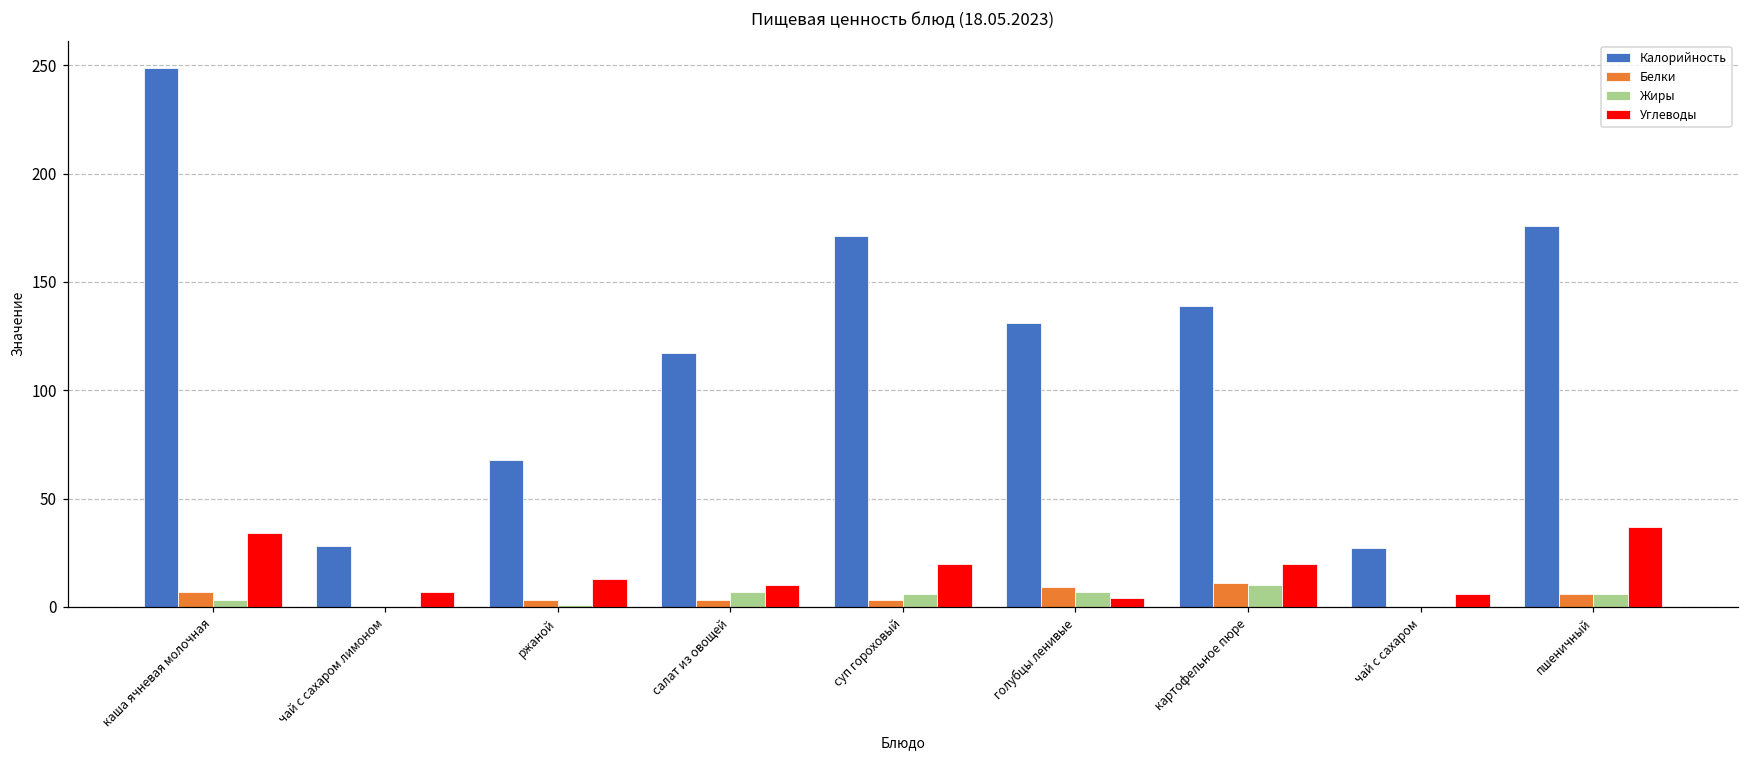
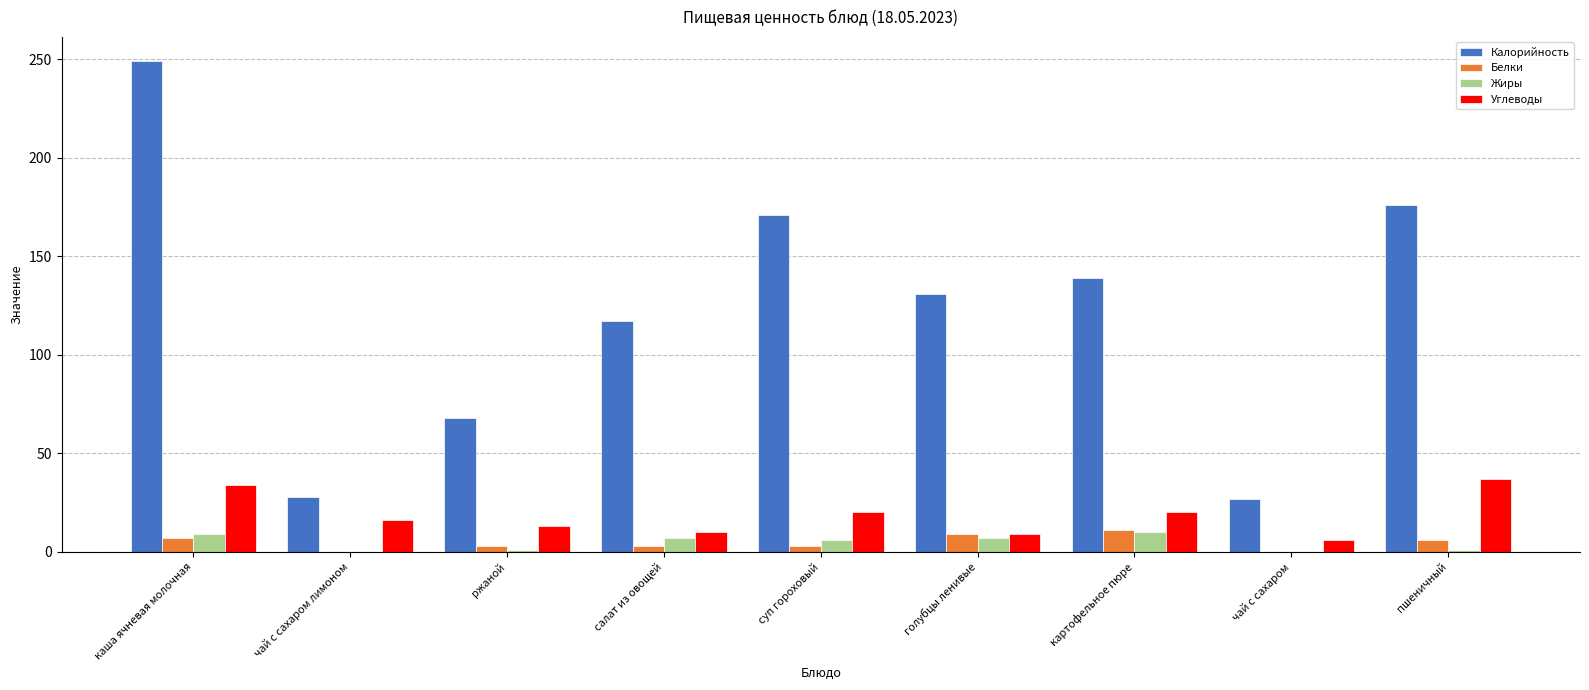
  {
    "Калорийность": {
      "каша ячневая молочная": 249,
      "чай с сахаром лимоном": 28,
      "ржаной": 68,
      "салат из овощей": 117,
      "суп гороховый": 171,
      "голубцы ленивые": 131,
      "картофельное пюре": 139,
      "чай с сахаром": 27,
      "пшеничный": 176
    },
    "Белки": {
      "каша ячневая молочная": 7,
      "чай с сахаром лимоном": 0,
      "ржаной": 3,
      "салат из овощей": 3,
      "суп гороховый": 3,
      "голубцы ленивые": 9,
      "картофельное пюре": 11,
      "чай с сахаром": 0,
      "пшеничный": 6
    },
    "Жиры": {
-     "каша ячневая молочная": 3,
+     "каша ячневая молочная": 9,
      "чай с сахаром лимоном": 0,
      "салат из овощей": 7,
      "суп гороховый": 6,
      "голубцы ленивые": 7,
      "картофельное пюре": 10,
      "чай с сахаром": 0,
-     "пшеничный": 6
+     "пшеничный": 1
    },
    "Углеводы": {
      "каша ячневая молочная": 34,
-     "чай с сахаром лимоном": 7,
+     "чай с сахаром лимоном": 16,
      "ржаной": 13,
      "салат из овощей": 10,
      "суп гороховый": 20,
-     "голубцы ленивые": 4,
+     "голубцы ленивые": 9,
      "картофельное пюре": 20,
      "чай с сахаром": 6,
      "пшеничный": 37
    }
  }
